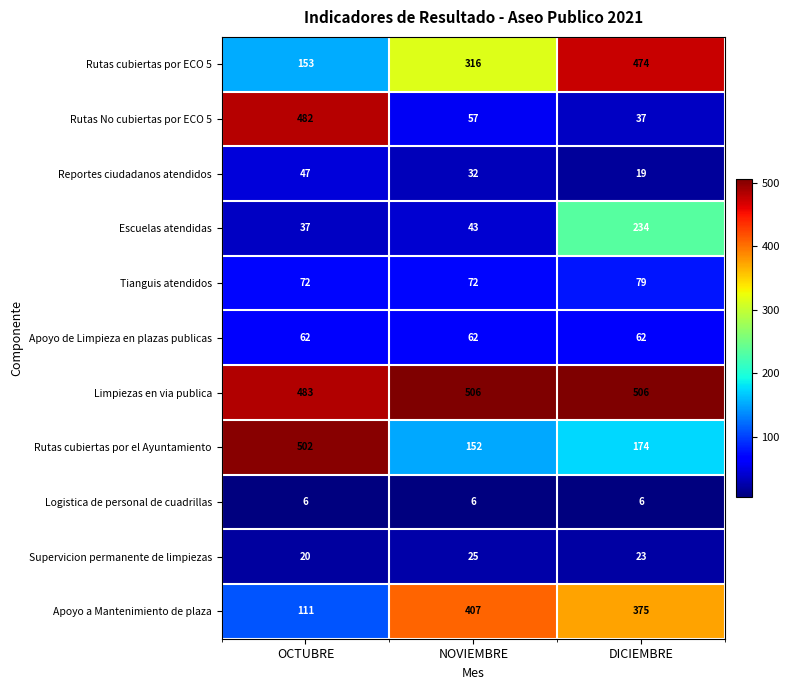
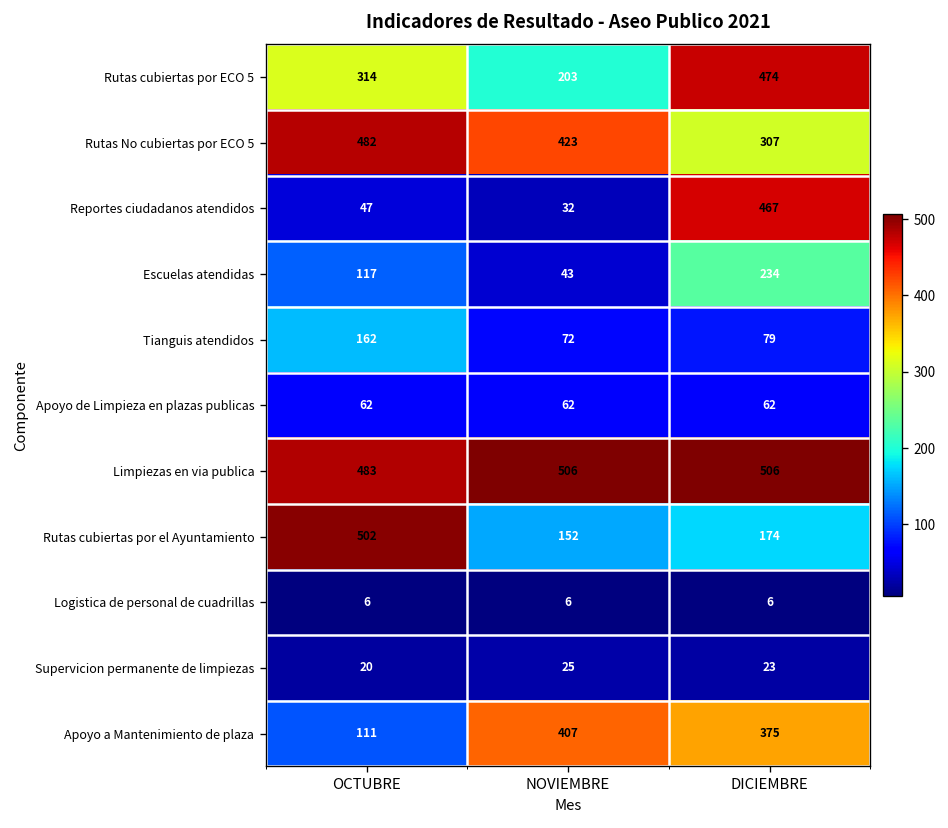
  {
    "Rutas cubiertas por ECO 5": {
-     "OCTUBRE": 153,
-     "NOVIEMBRE": 316,
+     "OCTUBRE": 314,
+     "NOVIEMBRE": 203,
      "DICIEMBRE": 474
    },
    "Rutas No cubiertas por ECO 5": {
      "OCTUBRE": 482,
-     "NOVIEMBRE": 57,
-     "DICIEMBRE": 37
+     "NOVIEMBRE": 423,
+     "DICIEMBRE": 307
    },
    "Reportes ciudadanos atendidos": {
      "OCTUBRE": 47,
      "NOVIEMBRE": 32,
-     "DICIEMBRE": 19
+     "DICIEMBRE": 467
    },
    "Escuelas atendidas": {
-     "OCTUBRE": 37,
+     "OCTUBRE": 117,
      "NOVIEMBRE": 43,
      "DICIEMBRE": 234
    },
    "Tianguis atendidos": {
-     "OCTUBRE": 72,
+     "OCTUBRE": 162,
      "NOVIEMBRE": 72,
      "DICIEMBRE": 79
    },
    "Apoyo de Limpieza en plazas publicas": {
      "OCTUBRE": 62,
      "NOVIEMBRE": 62,
      "DICIEMBRE": 62
    },
    "Limpiezas en via publica": {
      "OCTUBRE": 483,
      "NOVIEMBRE": 506,
      "DICIEMBRE": 506
    },
    "Rutas cubiertas por el Ayuntamiento": {
      "OCTUBRE": 502,
      "NOVIEMBRE": 152,
      "DICIEMBRE": 174
    },
    "Logistica de personal de cuadrillas": {
      "OCTUBRE": 6,
      "NOVIEMBRE": 6,
      "DICIEMBRE": 6
    },
    "Supervicion permanente de limpiezas": {
      "OCTUBRE": 20,
      "NOVIEMBRE": 25,
      "DICIEMBRE": 23
    },
    "Apoyo a Mantenimiento de plaza": {
      "OCTUBRE": 111,
      "NOVIEMBRE": 407,
      "DICIEMBRE": 375
    }
  }
